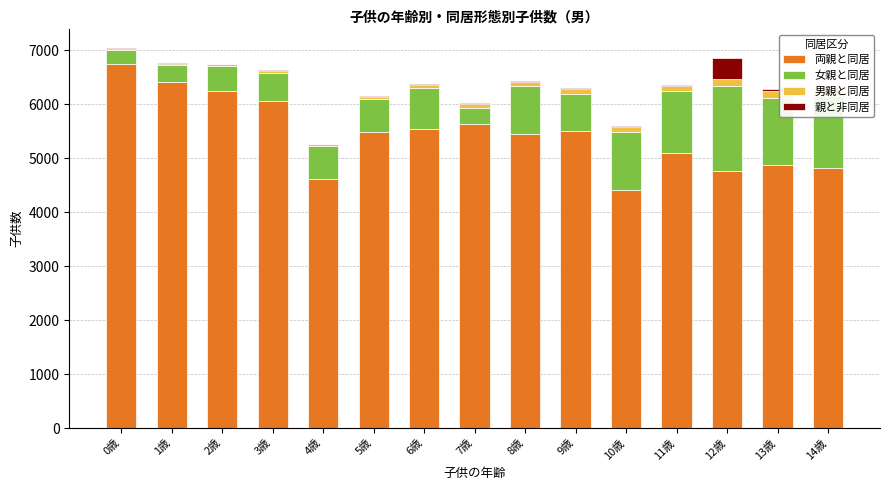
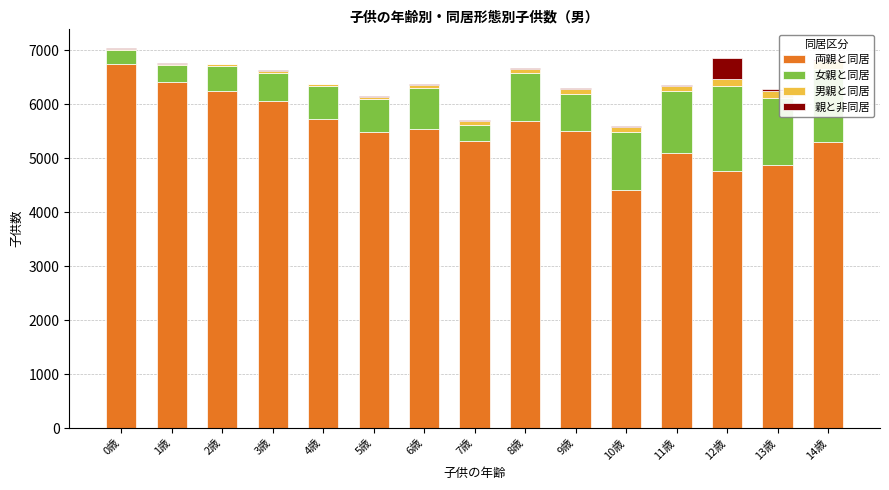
  {
    "両親と同居": {
      "0歳": 6800,
      "1歳": 6400,
      "2歳": 6300,
      "3歳": 6100,
-     "4歳": 4600,
+     "4歳": 5700,
      "5歳": 5500,
      "6歳": 5500,
-     "7歳": 5600,
-     "8歳": 5400,
+     "7歳": 5300,
+     "8歳": 5700,
      "9歳": 5500,
      "10歳": 4400,
      "11歳": 5100,
      "12歳": 4800,
      "13歳": 4900,
-     "14歳": 4800
+     "14歳": 5300
    },
    "女親と同居": {
      "0歳": 300,
      "1歳": 300,
      "2歳": 500,
      "3歳": 500,
      "4歳": 600,
      "5歳": 600,
      "6歳": 800,
      "7歳": 300,
      "8歳": 900,
      "9歳": 700,
      "10歳": 1100,
      "11歳": 1100,
      "12歳": 1600,
      "13歳": 1200
    },
    "男親と同居": {
      "5歳": 100,
      "6歳": 100,
      "7歳": 100,
      "8歳": 100,
      "9歳": 100,
      "10歳": 100,
      "11歳": 100,
      "12歳": 100,
      "13歳": 100
    },
    "親と非同居": {
      "12歳": 400
    }
  }
